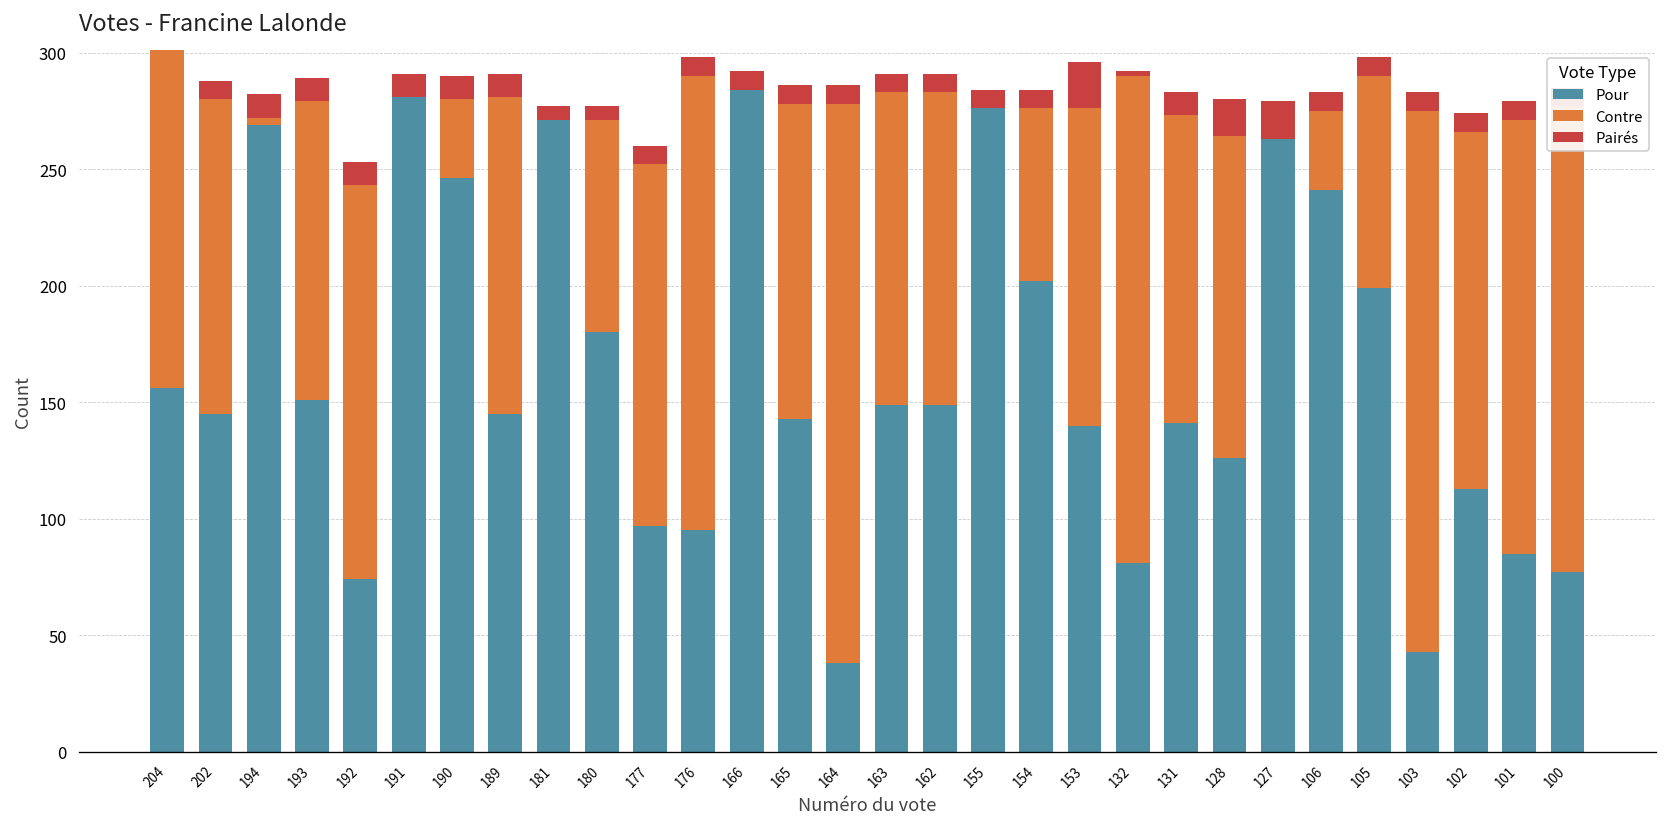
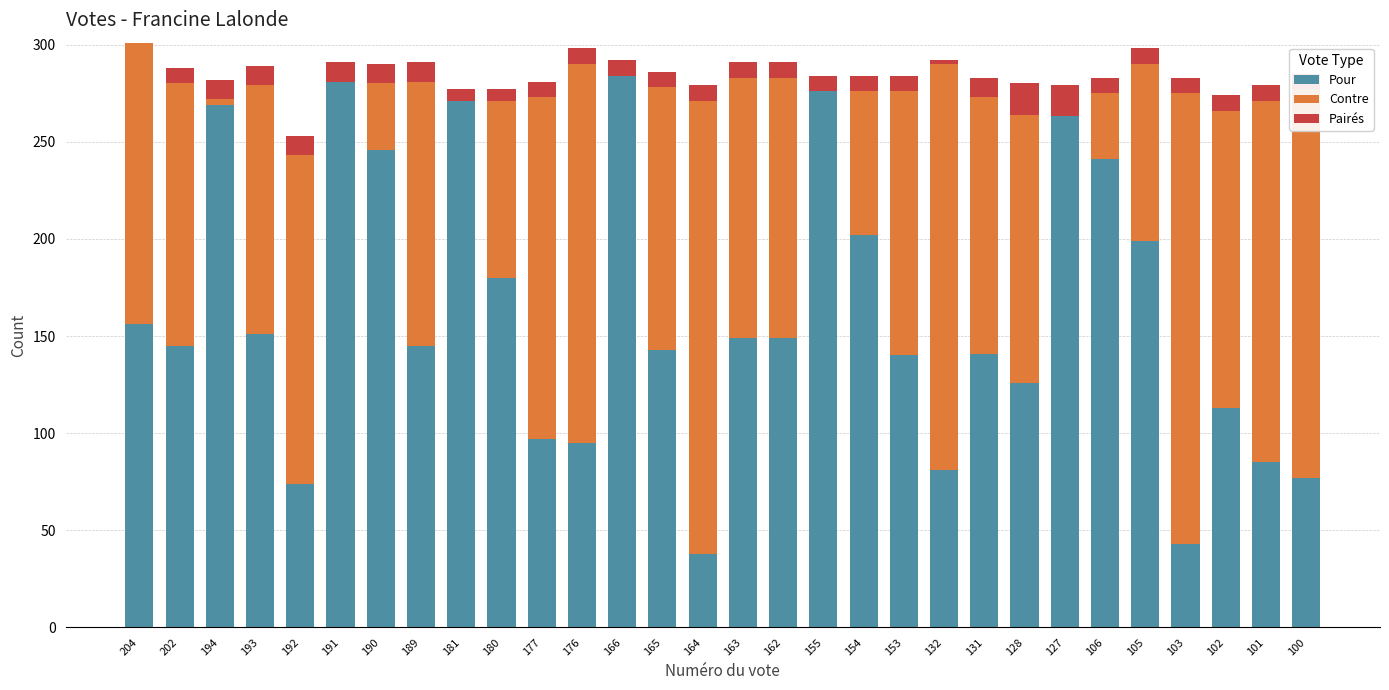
  {
    "Pour": {
      "204": 156,
      "202": 145,
      "194": 269,
      "193": 151,
      "192": 74,
      "191": 281,
      "190": 246,
      "189": 145,
      "181": 271,
      "180": 180,
      "177": 97,
      "176": 95,
      "166": 284,
      "165": 143,
      "164": 38,
      "163": 149,
      "162": 149,
      "155": 276,
      "154": 202,
      "153": 140,
      "132": 81,
      "131": 141,
      "128": 126,
      "127": 263,
      "106": 241,
      "105": 199,
      "103": 43,
      "102": 113,
      "101": 85,
      "100": 77
    },
    "Contre": {
      "204": 145,
      "202": 135,
      "194": 3,
      "193": 128,
      "192": 169,
      "191": 0,
      "190": 34,
      "189": 136,
      "181": 0,
      "180": 91,
-     "177": 155,
+     "177": 176,
      "176": 195,
      "166": 0,
      "165": 135,
-     "164": 240,
+     "164": 233,
      "163": 134,
      "162": 134,
      "155": 0,
      "154": 74,
      "153": 136,
      "132": 209,
      "131": 132,
      "128": 138,
      "127": 0,
      "106": 34,
      "105": 91,
      "103": 232,
      "102": 153,
      "101": 186
    },
    "Pairés": {
      "204": 0,
      "202": 8,
      "194": 10,
      "193": 10,
      "192": 10,
      "191": 10,
      "190": 10,
      "189": 10,
      "181": 6,
      "180": 6,
      "177": 8,
      "176": 8,
      "166": 8,
      "165": 8,
      "164": 8,
      "163": 8,
      "162": 8,
      "155": 8,
      "154": 8,
-     "153": 20,
+     "153": 8,
      "132": 2,
      "131": 10,
      "128": 16,
      "127": 16,
      "106": 8,
      "105": 8,
      "103": 8,
      "102": 8,
      "101": 8
    }
  }
